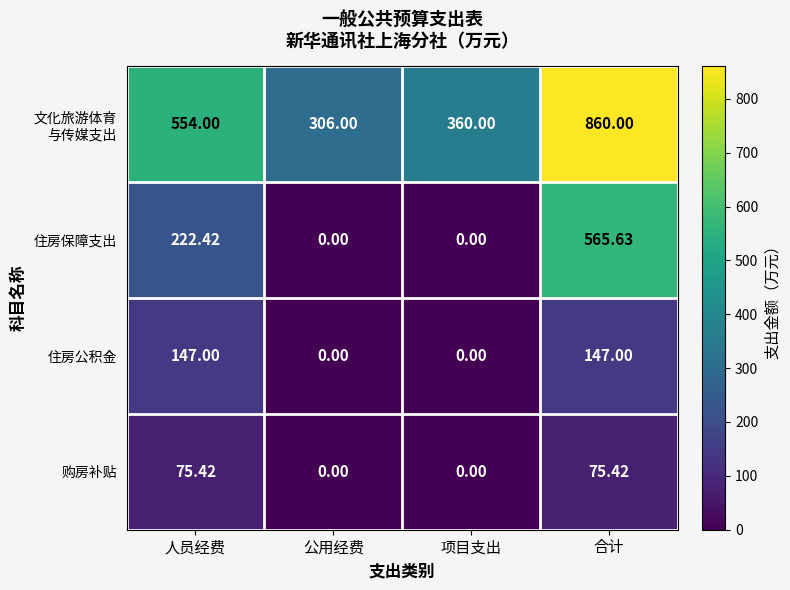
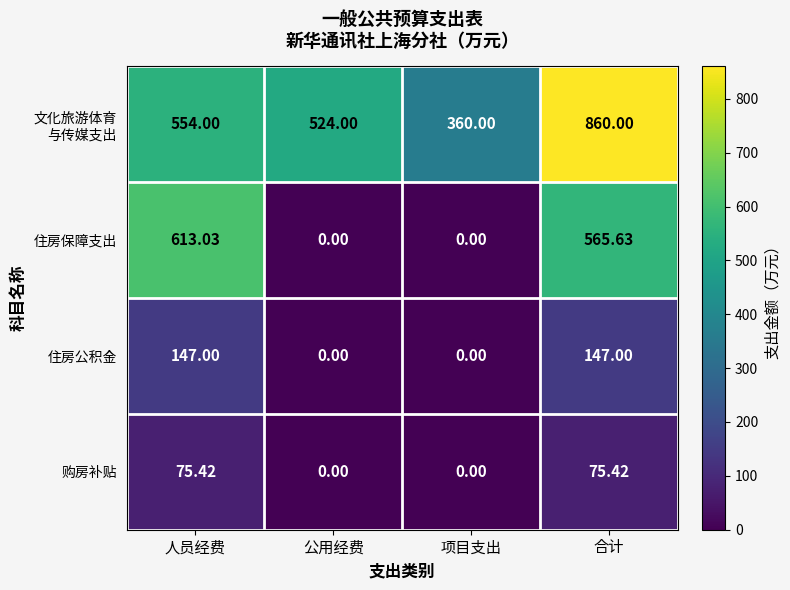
  {
    "文化旅游体育 与传媒支出": {
      "人员经费": 554.00,
-     "公用经费": 306.00,
+     "公用经费": 524.00,
      "项目支出": 360.00,
      "合计": 860.00
    },
    "住房保障支出": {
-     "人员经费": 222.42,
+     "人员经费": 613.03,
      "公用经费": 0.00,
      "项目支出": 0.00,
      "合计": 565.63
    },
    "住房公积金": {
      "人员经费": 147.00,
      "公用经费": 0.00,
      "项目支出": 0.00,
      "合计": 147.00
    },
    "购房补贴": {
      "人员经费": 75.42,
      "公用经费": 0.00,
      "项目支出": 0.00,
      "合计": 75.42
    }
  }
